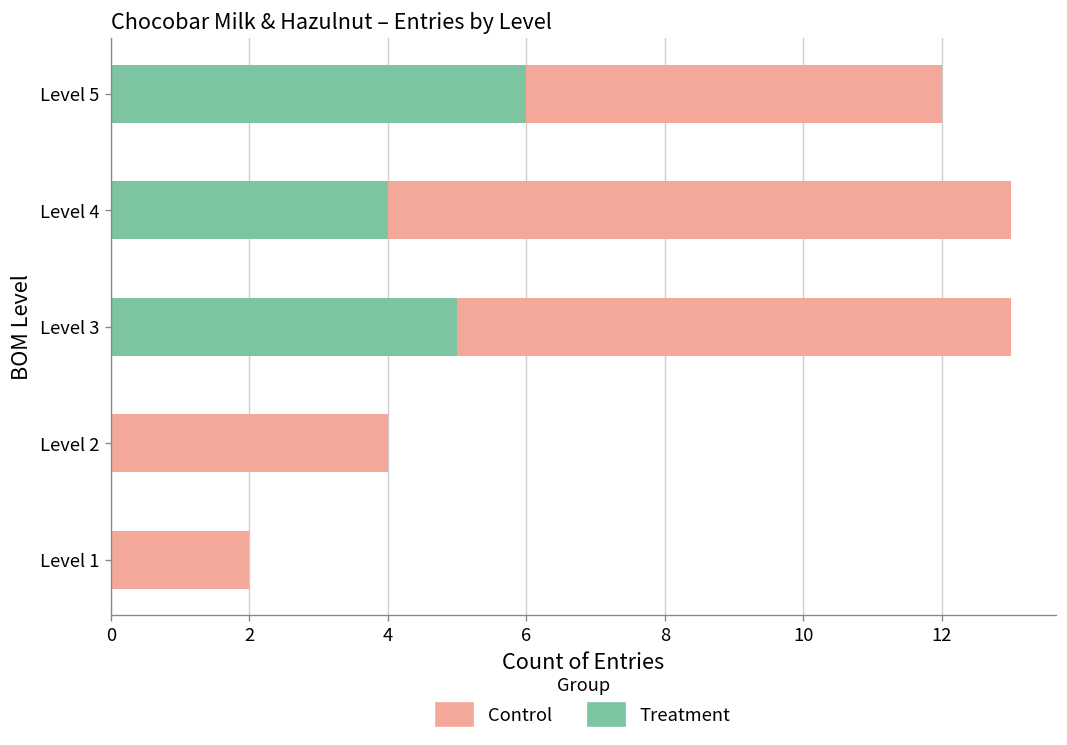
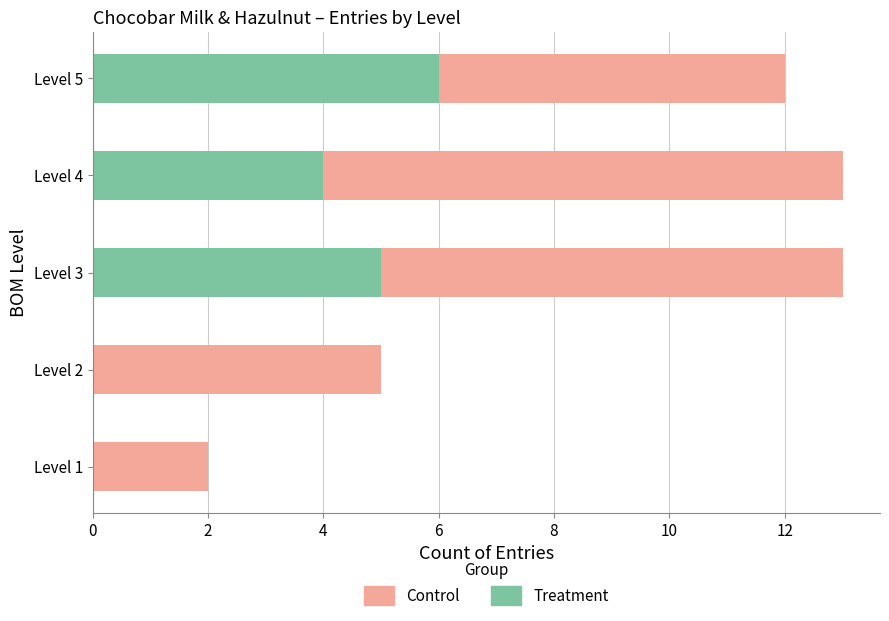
  {
    "Treatment": {
      "Level 5": 6,
      "Level 4": 4,
      "Level 3": 5,
      "Level 2": 0,
      "Level 1": 0
    },
    "Control": {
      "Level 5": 6,
      "Level 4": 9,
      "Level 3": 8,
-     "Level 2": 4,
+     "Level 2": 5,
      "Level 1": 2
    }
  }
